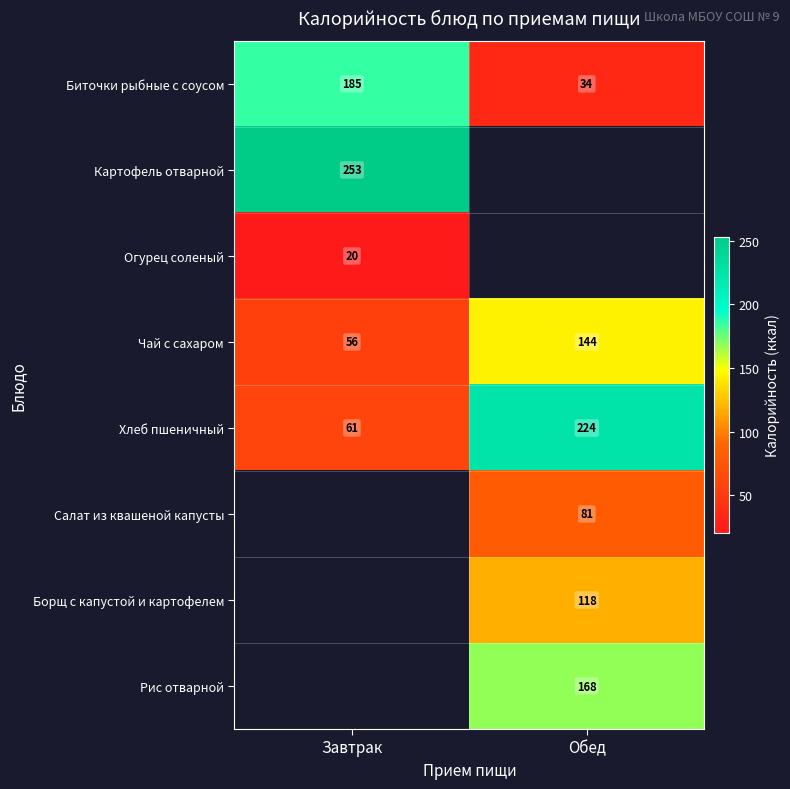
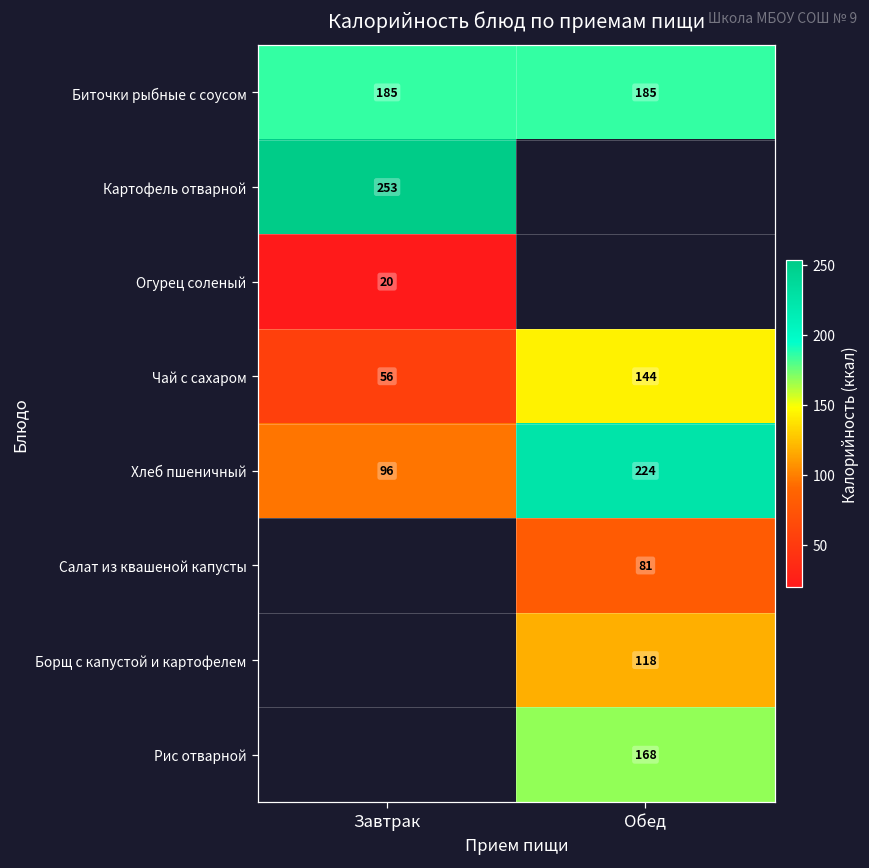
  {
    "Биточки рыбные с соусом": {
-     "Обед": 34
+     "Обед": 185
    },
    "Хлеб пшеничный": {
-     "Завтрак": 61
+     "Завтрак": 96
    }
  }
